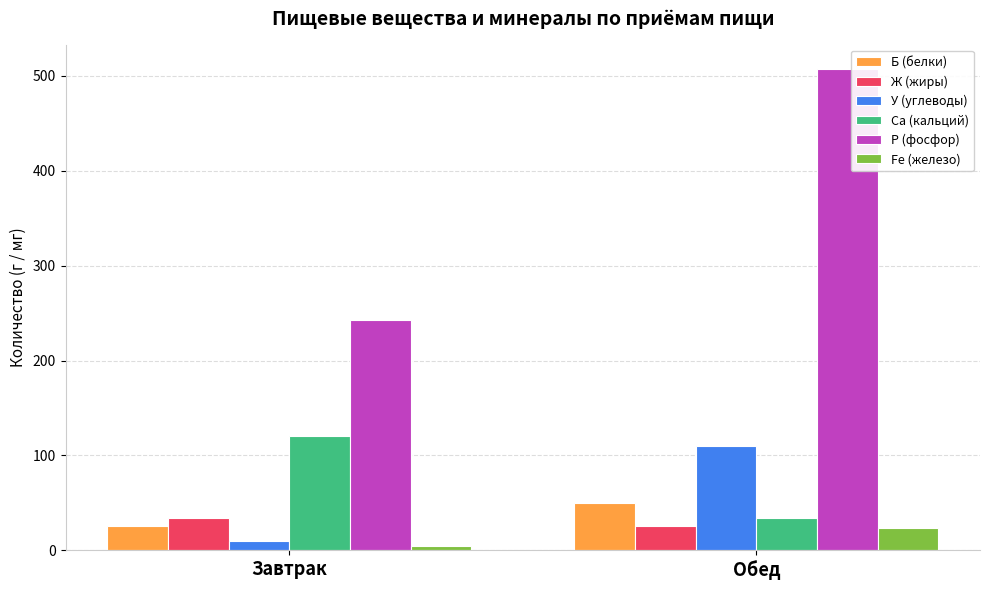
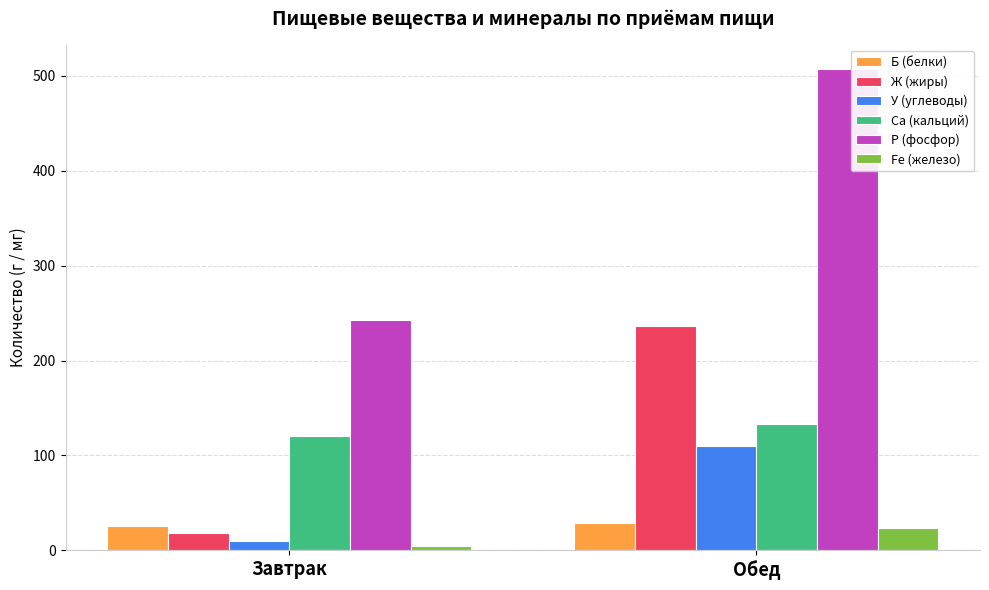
  {
    "Б (белки)": {
      "Завтрак": 30,
-     "Обед": 50
+     "Обед": 30
    },
    "Ж (жиры)": {
-     "Завтрак": 30,
-     "Обед": 30
+     "Завтрак": 20,
+     "Обед": 240
    },
    "У (углеводы)": {
      "Завтрак": 10,
      "Обед": 110
    },
    "Са (кальций)": {
      "Завтрак": 120,
-     "Обед": 30
+     "Обед": 130
    },
    "Р (фосфор)": {
      "Завтрак": 240,
      "Обед": 510
    },
    "Fe (железо)": {
      "Завтрак": 0,
      "Обед": 20
    }
  }
